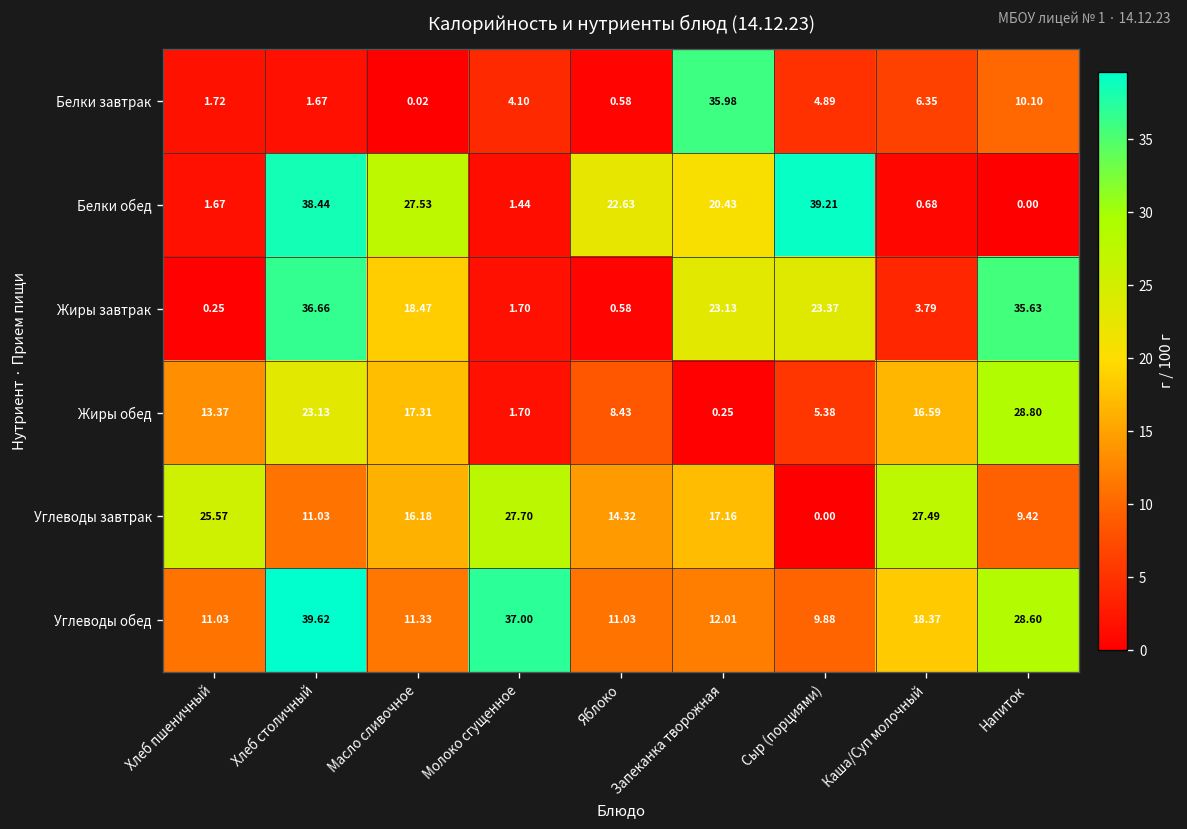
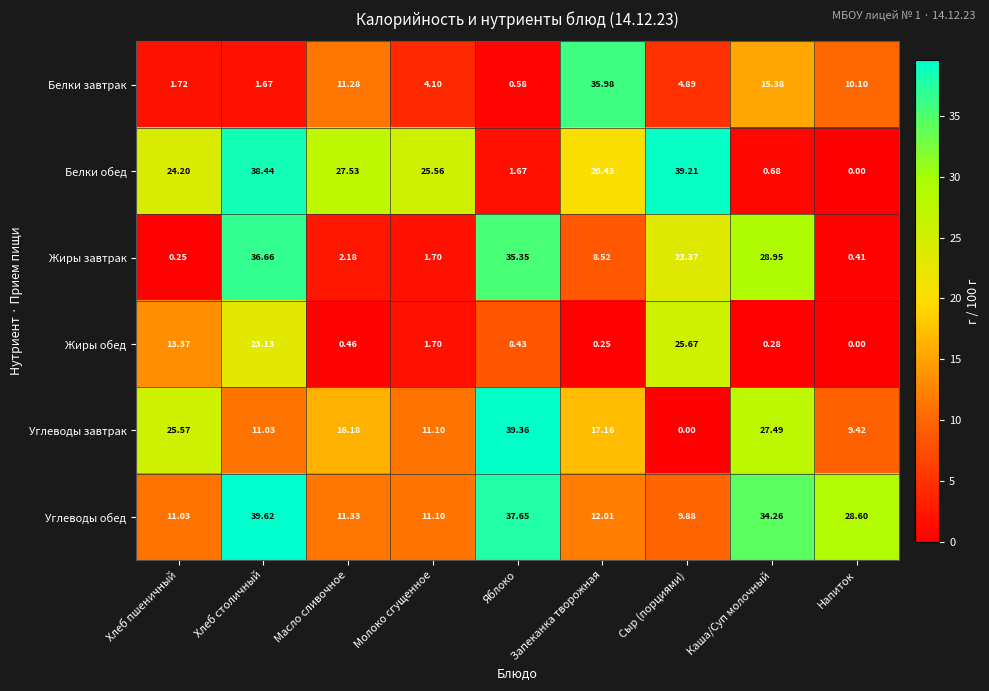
  {
    "Белки завтрак": {
      "Хлеб пшеничный": 1.72,
      "Хлеб столичный": 1.67,
-     "Масло сливочное": 0.02,
+     "Масло сливочное": 11.28,
      "Молоко сгущенное": 4.10,
      "Яблоко": 0.58,
      "Запеканка творожная": 35.98,
      "Сыр (порциями)": 4.89,
-     "Каша/Суп молочный": 6.35,
+     "Каша/Суп молочный": 15.38,
      "Напиток": 10.10
    },
    "Белки обед": {
-     "Хлеб пшеничный": 1.67,
+     "Хлеб пшеничный": 24.20,
      "Хлеб столичный": 38.44,
      "Масло сливочное": 27.53,
-     "Молоко сгущенное": 1.44,
-     "Яблоко": 22.63,
+     "Молоко сгущенное": 25.56,
+     "Яблоко": 1.67,
      "Запеканка творожная": 20.43,
      "Сыр (порциями)": 39.21,
      "Каша/Суп молочный": 0.68,
      "Напиток": 0.00
    },
    "Жиры завтрак": {
      "Хлеб пшеничный": 0.25,
      "Хлеб столичный": 36.66,
-     "Масло сливочное": 18.47,
+     "Масло сливочное": 2.18,
      "Молоко сгущенное": 1.70,
-     "Яблоко": 0.58,
-     "Запеканка творожная": 23.13,
+     "Яблоко": 35.35,
+     "Запеканка творожная": 8.52,
      "Сыр (порциями)": 23.37,
-     "Каша/Суп молочный": 3.79,
-     "Напиток": 35.63
+     "Каша/Суп молочный": 28.95,
+     "Напиток": 0.41
    },
    "Жиры обед": {
      "Хлеб пшеничный": 13.37,
      "Хлеб столичный": 23.13,
-     "Масло сливочное": 17.31,
+     "Масло сливочное": 0.46,
      "Молоко сгущенное": 1.70,
      "Яблоко": 8.43,
      "Запеканка творожная": 0.25,
-     "Сыр (порциями)": 5.38,
-     "Каша/Суп молочный": 16.59,
-     "Напиток": 28.80
+     "Сыр (порциями)": 25.67,
+     "Каша/Суп молочный": 0.28,
+     "Напиток": 0.00
    },
    "Углеводы завтрак": {
      "Хлеб пшеничный": 25.57,
      "Хлеб столичный": 11.03,
      "Масло сливочное": 16.18,
-     "Молоко сгущенное": 27.70,
-     "Яблоко": 14.32,
+     "Молоко сгущенное": 11.10,
+     "Яблоко": 39.36,
      "Запеканка творожная": 17.16,
      "Сыр (порциями)": 0.00,
      "Каша/Суп молочный": 27.49,
      "Напиток": 9.42
    },
    "Углеводы обед": {
      "Хлеб пшеничный": 11.03,
      "Хлеб столичный": 39.62,
      "Масло сливочное": 11.33,
-     "Молоко сгущенное": 37.00,
-     "Яблоко": 11.03,
+     "Молоко сгущенное": 11.10,
+     "Яблоко": 37.65,
      "Запеканка творожная": 12.01,
      "Сыр (порциями)": 9.88,
-     "Каша/Суп молочный": 18.37,
+     "Каша/Суп молочный": 34.26,
      "Напиток": 28.60
    }
  }
